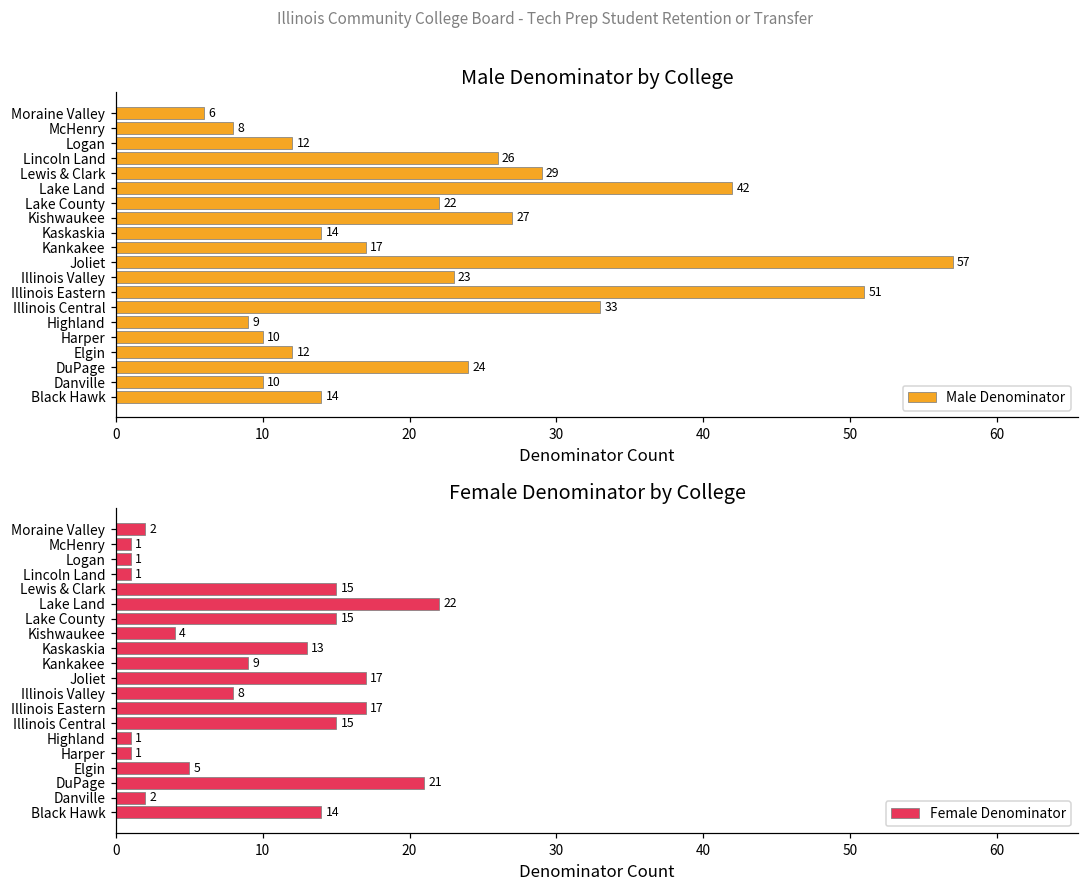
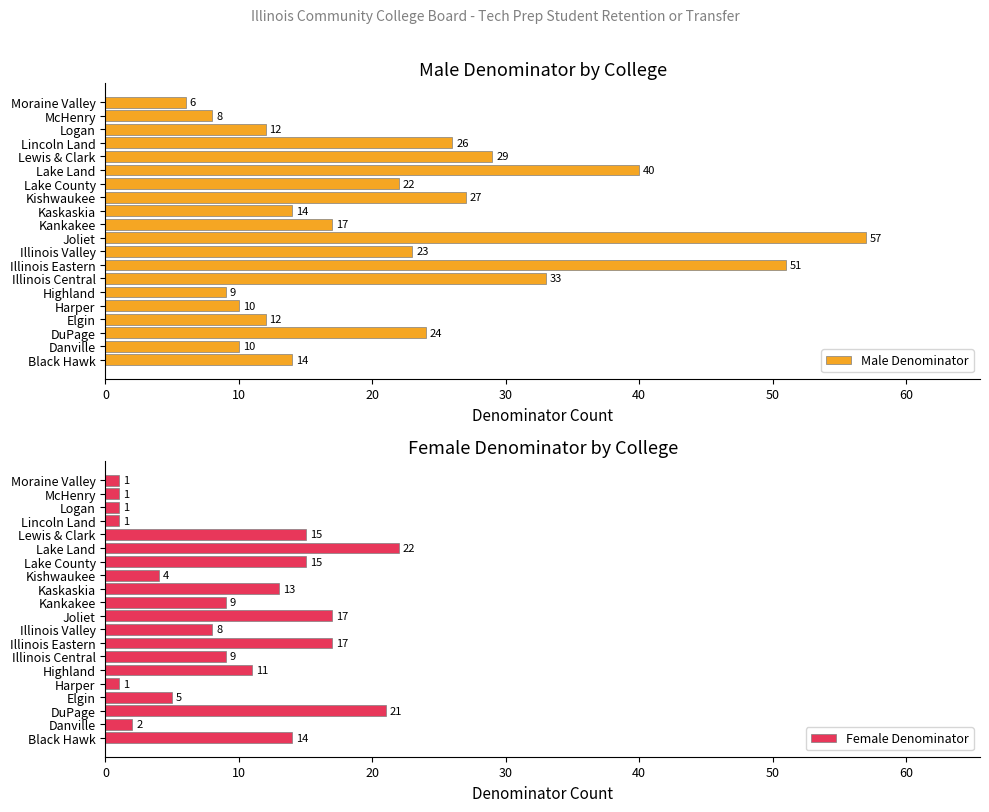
  {
    "Male Denominator by College": {
      "Moraine Valley": 6,
      "McHenry": 8,
      "Logan": 12,
      "Lincoln Land": 26,
      "Lewis & Clark": 29,
-     "Lake Land": 42,
+     "Lake Land": 40,
      "Lake County": 22,
      "Kishwaukee": 27,
      "Kaskaskia": 14,
      "Kankakee": 17,
      "Joliet": 57,
      "Illinois Valley": 23,
      "Illinois Eastern": 51,
      "Illinois Central": 33,
      "Highland": 9,
      "Harper": 10,
      "Elgin": 12,
      "DuPage": 24,
      "Danville": 10,
      "Black Hawk": 14
    },
    "Female Denominator by College": {
-     "Moraine Valley": 2,
+     "Moraine Valley": 1,
      "McHenry": 1,
      "Logan": 1,
      "Lincoln Land": 1,
      "Lewis & Clark": 15,
      "Lake Land": 22,
      "Lake County": 15,
      "Kishwaukee": 4,
      "Kaskaskia": 13,
      "Kankakee": 9,
      "Joliet": 17,
      "Illinois Valley": 8,
      "Illinois Eastern": 17,
-     "Illinois Central": 15,
-     "Highland": 1,
+     "Illinois Central": 9,
+     "Highland": 11,
      "Harper": 1,
      "Elgin": 5,
      "DuPage": 21,
      "Danville": 2,
      "Black Hawk": 14
    }
  }
